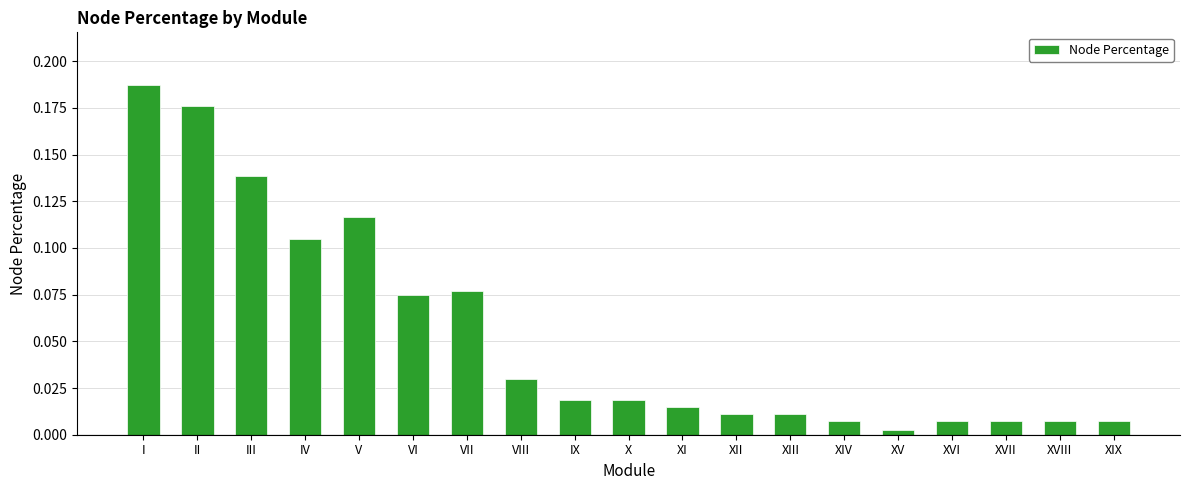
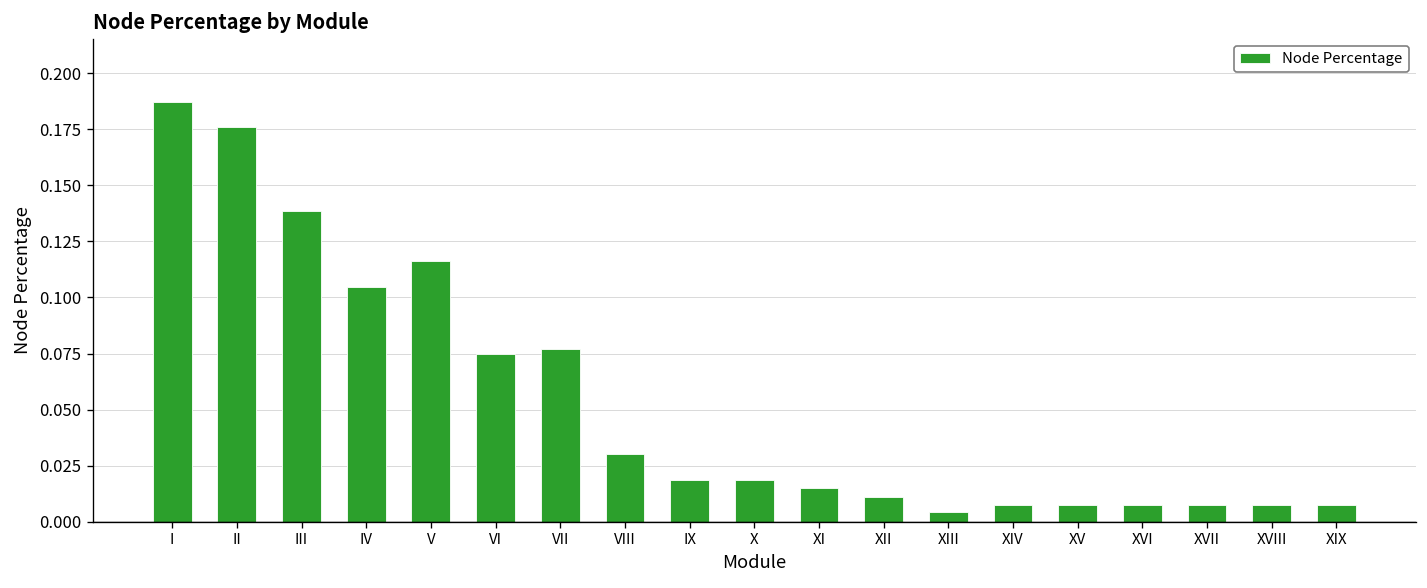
  {
    "I": 0.187,
    "II": 0.176,
    "III": 0.139,
    "IV": 0.105,
    "V": 0.116,
    "VI": 0.075,
    "VII": 0.077,
    "VIII": 0.030,
    "IX": 0.019,
    "X": 0.019,
    "XI": 0.015,
    "XII": 0.011,
-   "XIII": 0.011,
+   "XIII": 0.004,
    "XIV": 0.008,
-   "XV": 0.002,
+   "XV": 0.008,
    "XVI": 0.008,
    "XVII": 0.008,
    "XVIII": 0.008,
    "XIX": 0.008
  }
